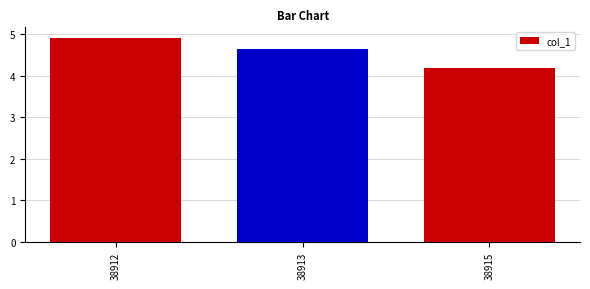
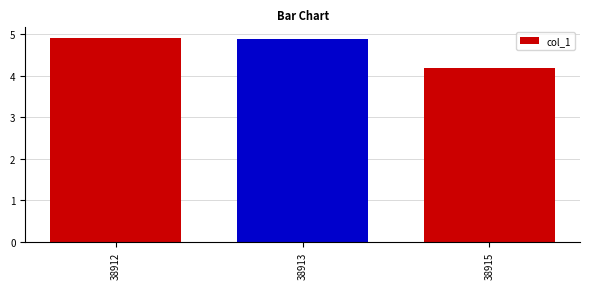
  {
    "38912": 4.9,
-   "38913": 4.6,
+   "38913": 4.9,
    "38915": 4.2
  }
